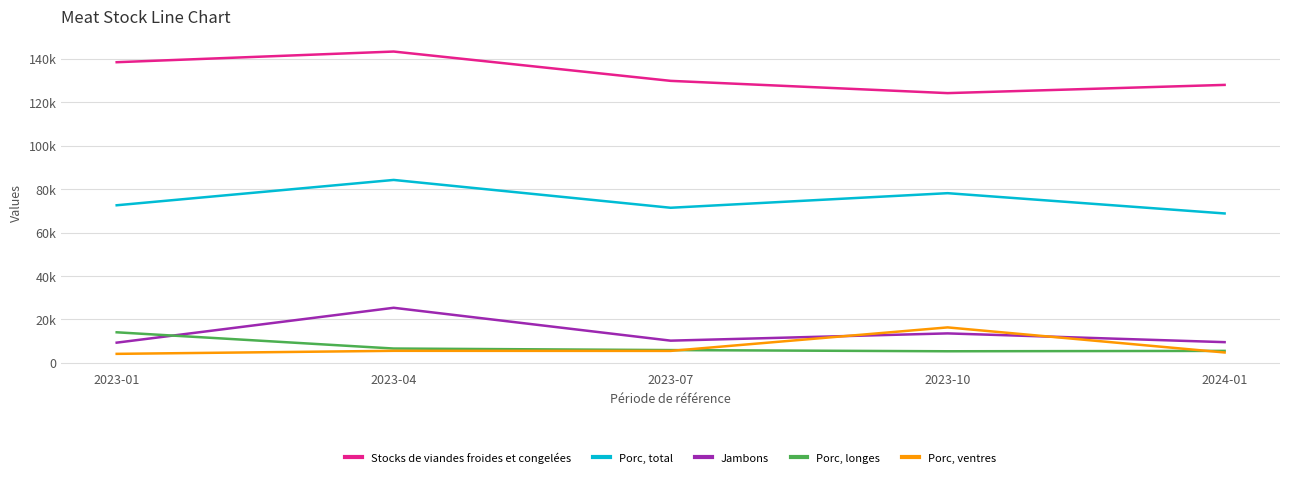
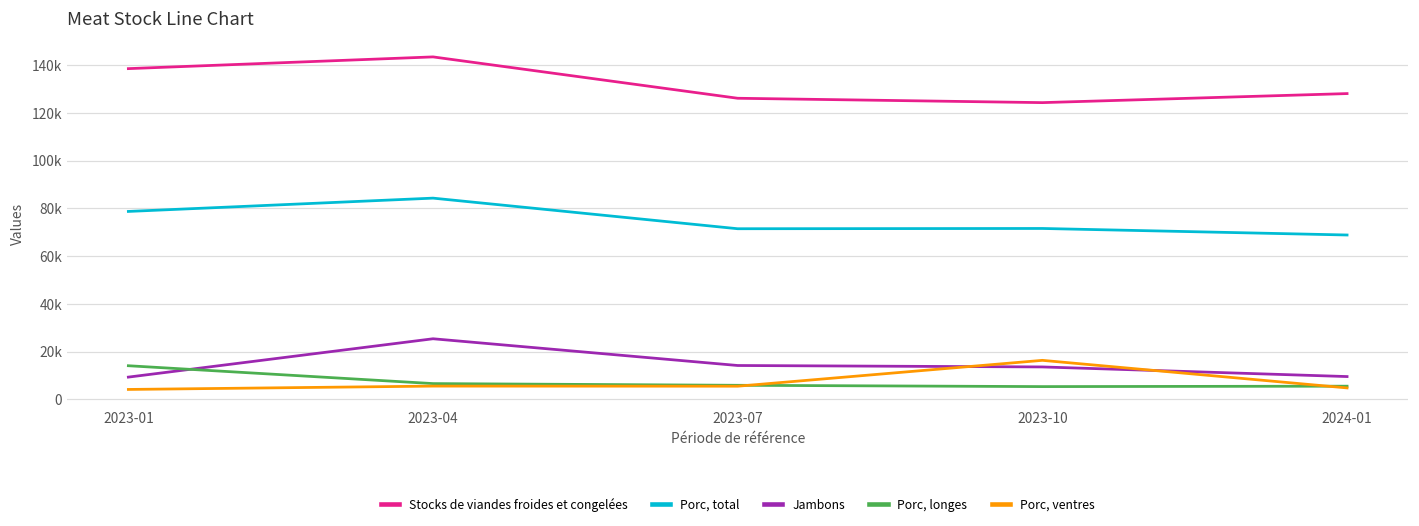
  {
    "Stocks de viandes froides et congelées": {
      "2023-01": 139000,
      "2023-04": 143000,
-     "2023-07": 130000,
+     "2023-07": 126000,
      "2023-10": 124000,
      "2024-01": 128000
    },
    "Porc, total": {
-     "2023-01": 73000,
+     "2023-01": 79000,
      "2023-04": 84000,
      "2023-07": 71000,
-     "2023-10": 78000,
+     "2023-10": 72000,
      "2024-01": 69000
    },
    "Jambons": {
      "2023-01": 9000,
      "2023-04": 25000,
-     "2023-07": 10000,
+     "2023-07": 14000,
      "2023-10": 14000,
      "2024-01": 10000
    },
    "Porc, longes": {
      "2023-01": 14000,
      "2023-10": 5000
    },
    "Porc, ventres": {
      "2023-01": 4000,
      "2023-10": 16000
    }
  }
